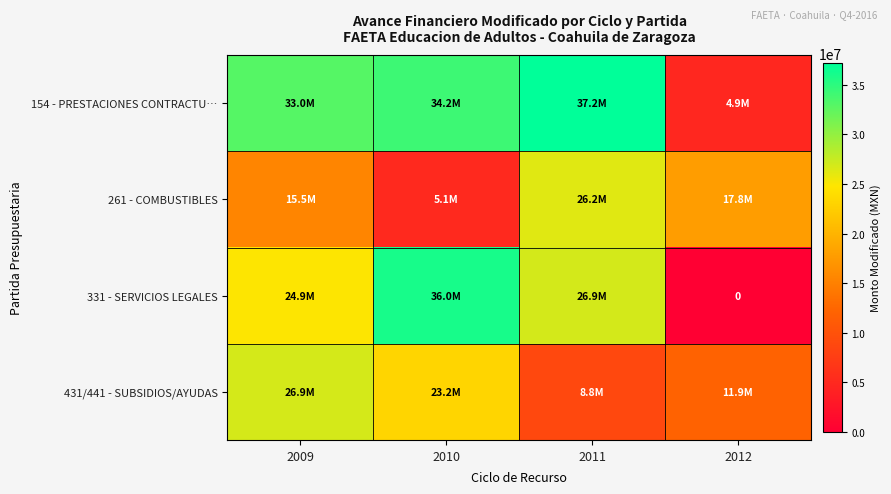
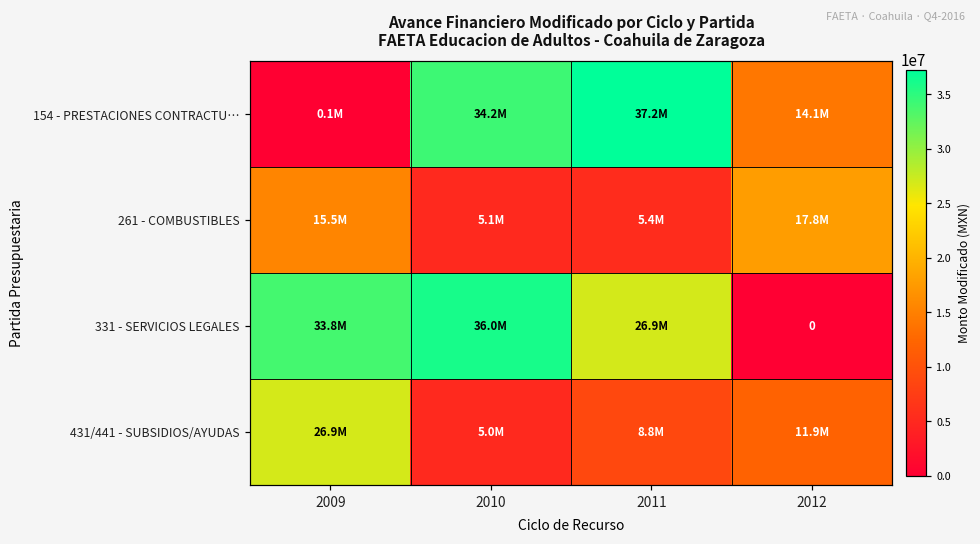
  {
    "154 - PRESTACIONES CONTRACTU…": {
-     "2009": "33.0M",
+     "2009": "0.1M",
      "2010": "34.2M",
      "2011": "37.2M",
-     "2012": "4.9M"
+     "2012": "14.1M"
    },
    "261 - COMBUSTIBLES": {
      "2009": "15.5M",
      "2010": "5.1M",
-     "2011": "26.2M",
+     "2011": "5.4M",
      "2012": "17.8M"
    },
    "331 - SERVICIOS LEGALES": {
-     "2009": "24.9M",
+     "2009": "33.8M",
      "2010": "36.0M",
      "2011": "26.9M",
      "2012": "0"
    },
    "431/441 - SUBSIDIOS/AYUDAS": {
      "2009": "26.9M",
-     "2010": "23.2M",
+     "2010": "5.0M",
      "2011": "8.8M",
      "2012": "11.9M"
    }
  }
